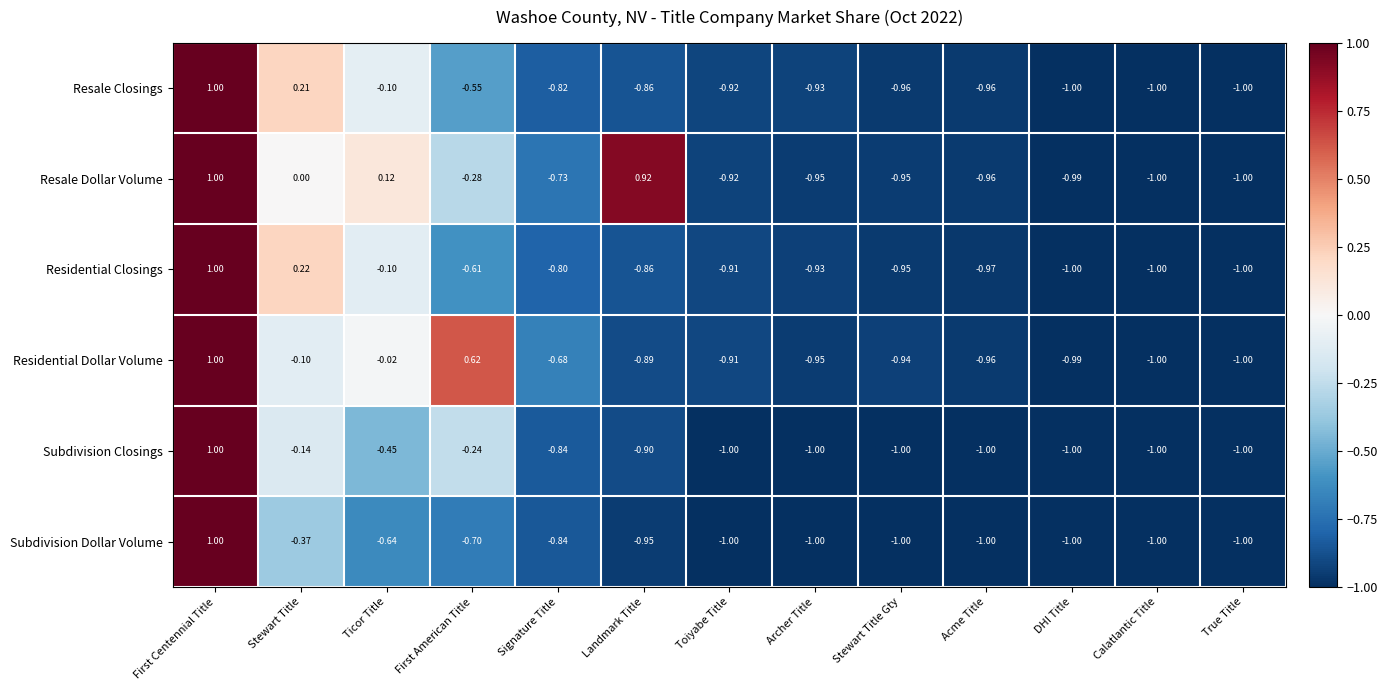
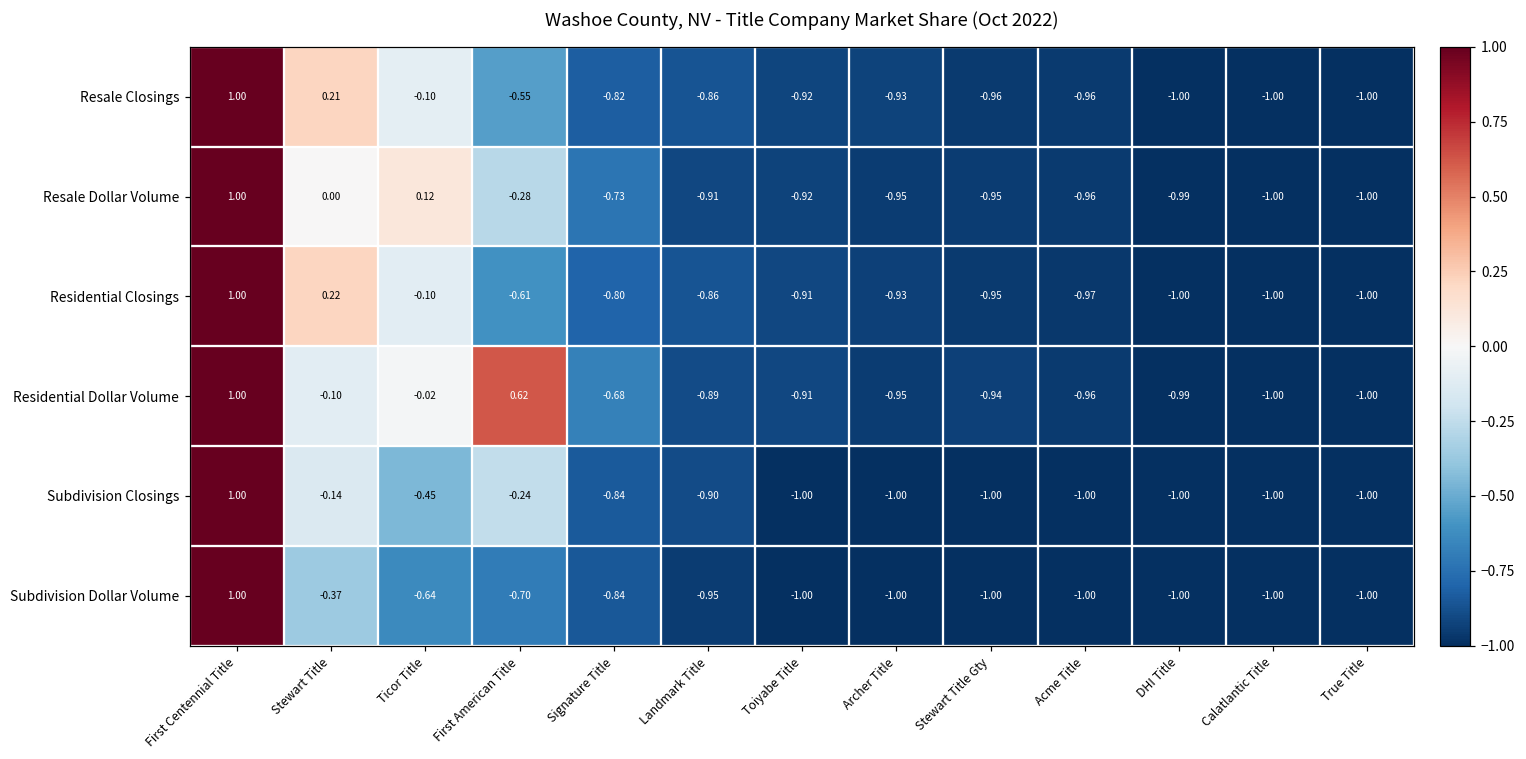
  {
    "Resale Closings": {
      "First Centennial Title": 1.00,
      "Stewart Title": 0.21,
      "Ticor Title": -0.10,
      "First American Title": -0.55,
      "Signature Title": -0.82,
      "Landmark Title": -0.86,
      "Toiyabe Title": -0.92,
      "Archer Title": -0.93,
      "Stewart Title Gty": -0.96,
      "Acme Title": -0.96,
      "DHI Title": -1.00,
      "Calatlantic Title": -1.00,
      "True Title": -1.00
    },
    "Resale Dollar Volume": {
      "First Centennial Title": 1.00,
      "Stewart Title": 0.00,
      "Ticor Title": 0.12,
      "First American Title": -0.28,
      "Signature Title": -0.73,
-     "Landmark Title": 0.92,
+     "Landmark Title": -0.91,
      "Toiyabe Title": -0.92,
      "Archer Title": -0.95,
      "Stewart Title Gty": -0.95,
      "Acme Title": -0.96,
      "DHI Title": -0.99,
      "Calatlantic Title": -1.00,
      "True Title": -1.00
    },
    "Residential Closings": {
      "First Centennial Title": 1.00,
      "Stewart Title": 0.22,
      "Ticor Title": -0.10,
      "First American Title": -0.61,
      "Signature Title": -0.80,
      "Landmark Title": -0.86,
      "Toiyabe Title": -0.91,
      "Archer Title": -0.93,
      "Stewart Title Gty": -0.95,
      "Acme Title": -0.97,
      "DHI Title": -1.00,
      "Calatlantic Title": -1.00,
      "True Title": -1.00
    },
    "Residential Dollar Volume": {
      "First Centennial Title": 1.00,
      "Stewart Title": -0.10,
      "Ticor Title": -0.02,
      "First American Title": 0.62,
      "Signature Title": -0.68,
      "Landmark Title": -0.89,
      "Toiyabe Title": -0.91,
      "Archer Title": -0.95,
      "Stewart Title Gty": -0.94,
      "Acme Title": -0.96,
      "DHI Title": -0.99,
      "Calatlantic Title": -1.00,
      "True Title": -1.00
    },
    "Subdivision Closings": {
      "First Centennial Title": 1.00,
      "Stewart Title": -0.14,
      "Ticor Title": -0.45,
      "First American Title": -0.24,
      "Signature Title": -0.84,
      "Landmark Title": -0.90,
      "Toiyabe Title": -1.00,
      "Archer Title": -1.00,
      "Stewart Title Gty": -1.00,
      "Acme Title": -1.00,
      "DHI Title": -1.00,
      "Calatlantic Title": -1.00,
      "True Title": -1.00
    },
    "Subdivision Dollar Volume": {
      "First Centennial Title": 1.00,
      "Stewart Title": -0.37,
      "Ticor Title": -0.64,
      "First American Title": -0.70,
      "Signature Title": -0.84,
      "Landmark Title": -0.95,
      "Toiyabe Title": -1.00,
      "Archer Title": -1.00,
      "Stewart Title Gty": -1.00,
      "Acme Title": -1.00,
      "DHI Title": -1.00,
      "Calatlantic Title": -1.00,
      "True Title": -1.00
    }
  }
